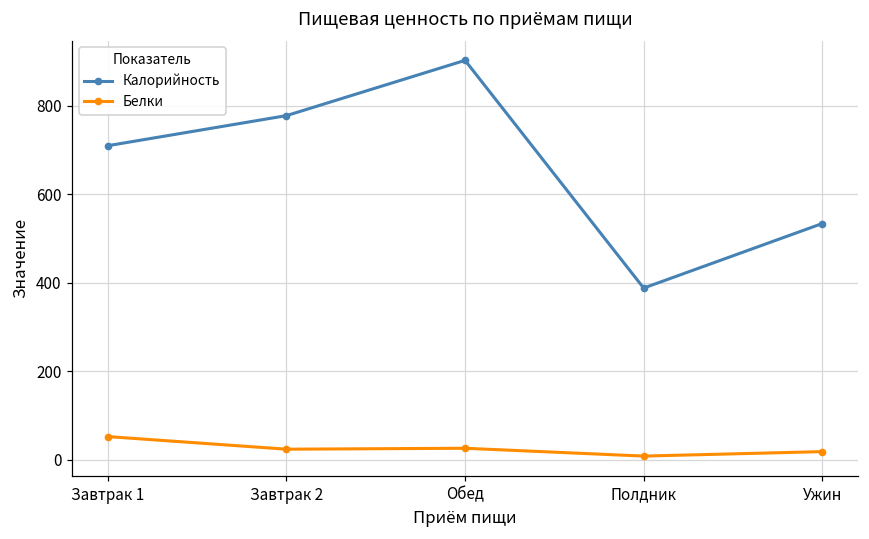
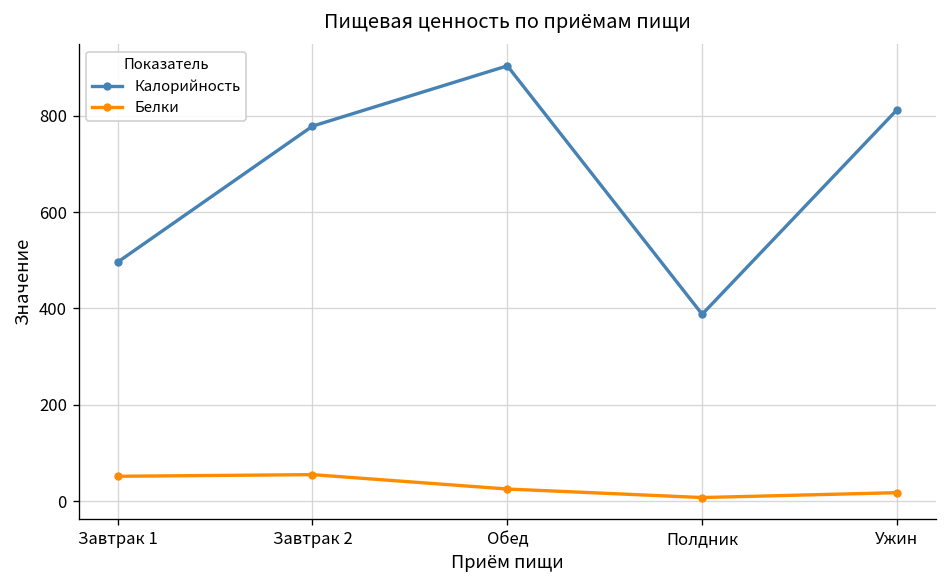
  {
    "Калорийность": {
-     "Завтрак 1": 710,
+     "Завтрак 1": 500,
      "Завтрак 2": 780,
      "Обед": 900,
      "Полдник": 390,
-     "Ужин": 530
+     "Ужин": 810
    },
    "Белки": {
      "Завтрак 1": 50,
-     "Завтрак 2": 20,
+     "Завтрак 2": 60,
      "Обед": 30,
      "Полдник": 10,
      "Ужин": 20
    }
  }
